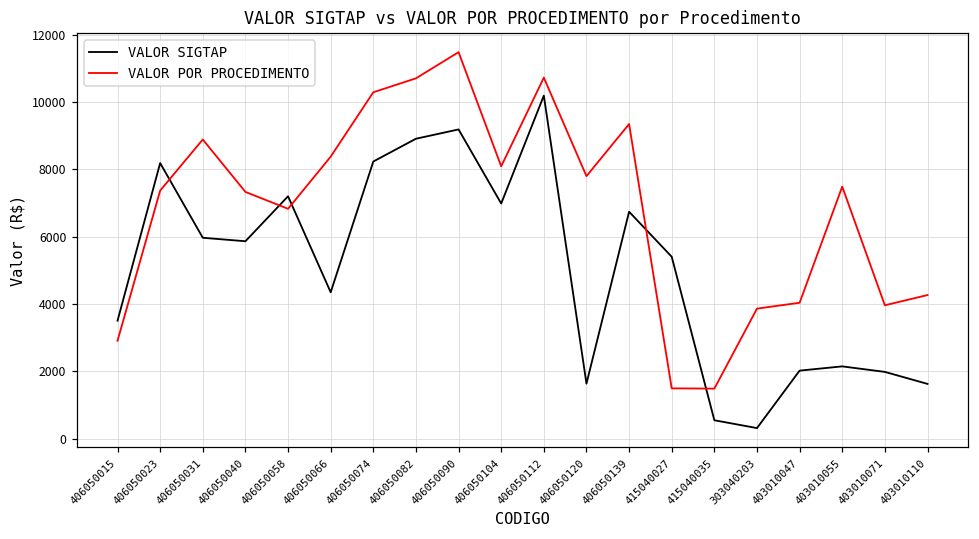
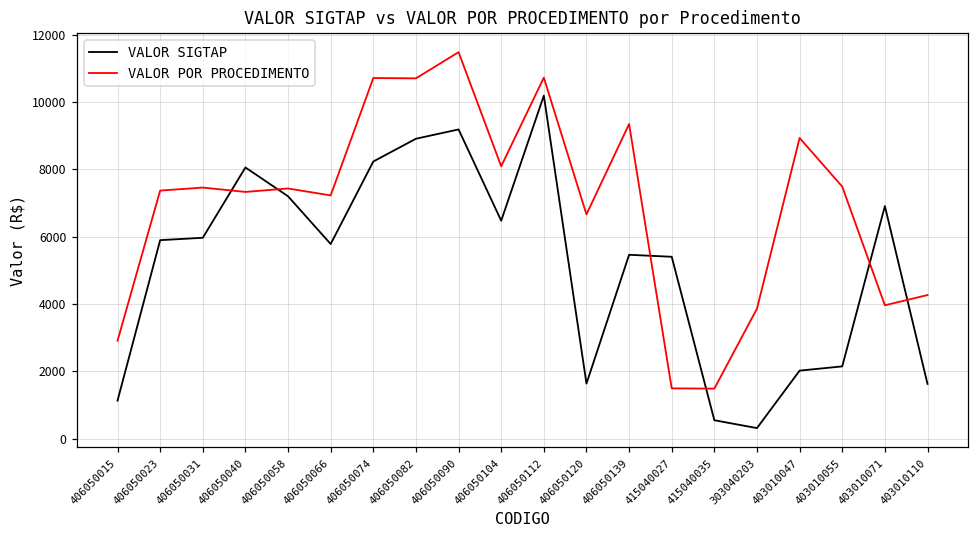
  {
    "VALOR SIGTAP": {
-     "406050015": 3500,
-     "406050023": 8200,
+     "406050015": 1100,
+     "406050023": 5900,
      "406050031": 6000,
-     "406050040": 5900,
+     "406050040": 8100,
      "406050058": 7200,
-     "406050066": 4300,
+     "406050066": 5800,
      "406050074": 8200,
      "406050082": 8900,
      "406050090": 9200,
-     "406050104": 7000,
+     "406050104": 6500,
      "406050112": 10200,
      "406050120": 1600,
-     "406050139": 6700,
+     "406050139": 5500,
      "415040027": 5400,
      "415040035": 500,
      "303040203": 300,
      "403010047": 2000,
      "403010055": 2100,
-     "403010071": 2000,
+     "403010071": 6900,
      "403010110": 1600
    },
    "VALOR POR PROCEDIMENTO": {
      "406050015": 2900,
      "406050023": 7400,
-     "406050031": 8900,
+     "406050031": 7500,
      "406050040": 7300,
-     "406050058": 6800,
-     "406050066": 8400,
-     "406050074": 10300,
+     "406050058": 7400,
+     "406050066": 7200,
+     "406050074": 10700,
      "406050082": 10700,
      "406050090": 11500,
      "406050104": 8100,
      "406050112": 10700,
-     "406050120": 7800,
+     "406050120": 6700,
      "406050139": 9400,
      "415040027": 1500,
      "415040035": 1500,
      "303040203": 3900,
-     "403010047": 4000,
+     "403010047": 8900,
      "403010055": 7500,
      "403010071": 4000,
      "403010110": 4300
    }
  }
